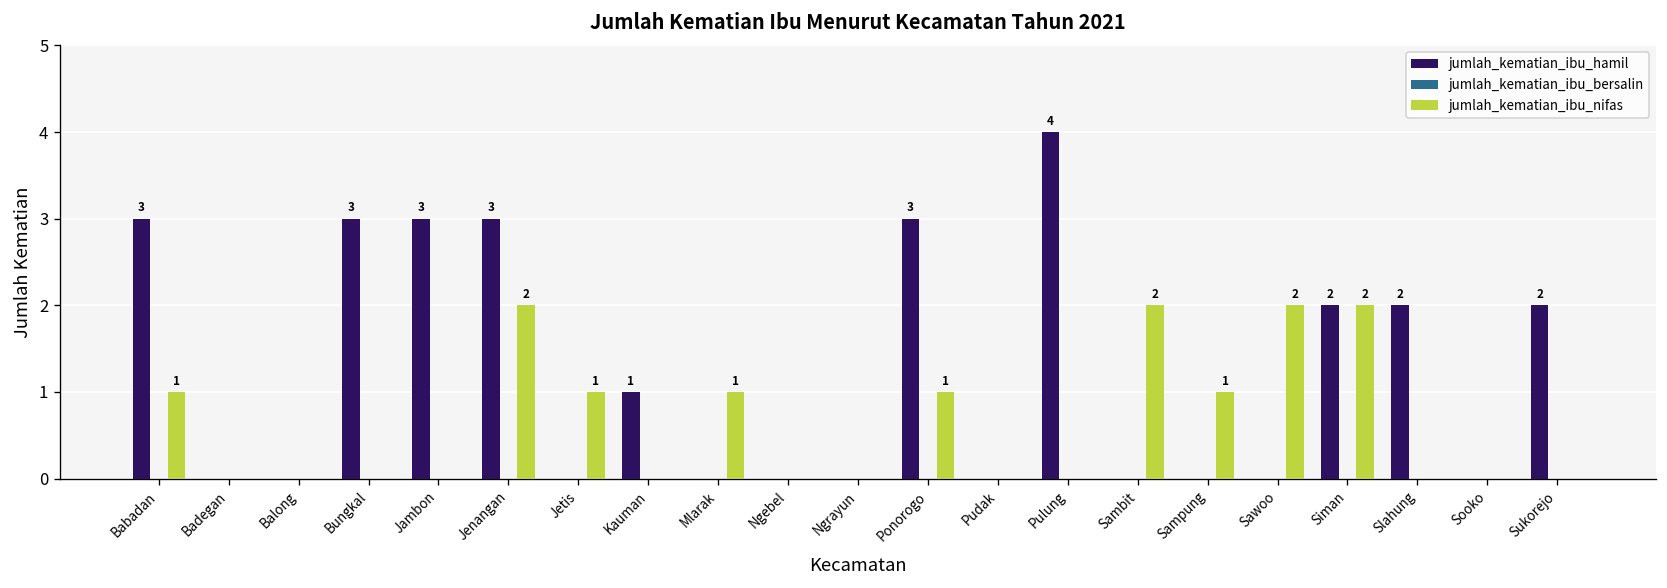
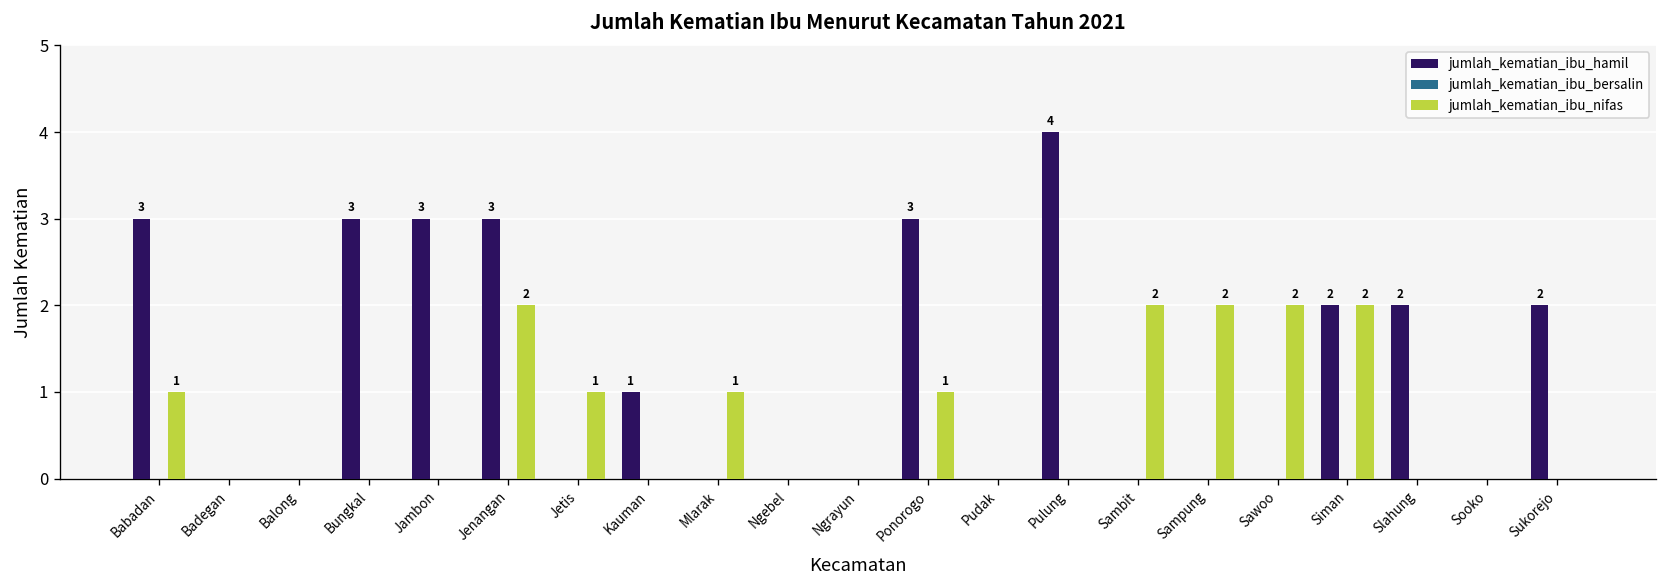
  {
    "jumlah_kematian_ibu_hamil": {
      "Babadan": 3,
      "Bungkal": 3,
      "Jambon": 3,
      "Jenangan": 3,
      "Kauman": 1,
      "Ponorogo": 3,
      "Pulung": 4,
      "Siman": 2,
      "Slahung": 2,
      "Sukorejo": 2
    },
    "jumlah_kematian_ibu_bersalin": {
      "Babadan": 0.0,
      "Badegan": 0.0,
      "Balong": 0.0,
      "Bungkal": 0.0,
      "Jambon": 0.0,
      "Jenangan": 0.0,
      "Jetis": 0.0,
      "Kauman": 0.0,
      "Mlarak": 0.0,
      "Ngebel": 0.0,
      "Ngrayun": 0.0,
      "Ponorogo": 0.0,
      "Pudak": 0.0,
      "Pulung": 0.0,
      "Sambit": 0.0,
      "Sampung": 0.0,
      "Sawoo": 0.0,
      "Siman": 0.0,
      "Slahung": 0.0,
      "Sooko": 0.0,
      "Sukorejo": 0.0
    },
    "jumlah_kematian_ibu_nifas": {
      "Babadan": 1,
      "Jenangan": 2,
      "Jetis": 1,
      "Mlarak": 1,
      "Ponorogo": 1,
      "Sambit": 2,
-     "Sampung": 1,
+     "Sampung": 2,
      "Sawoo": 2,
      "Siman": 2
    }
  }
